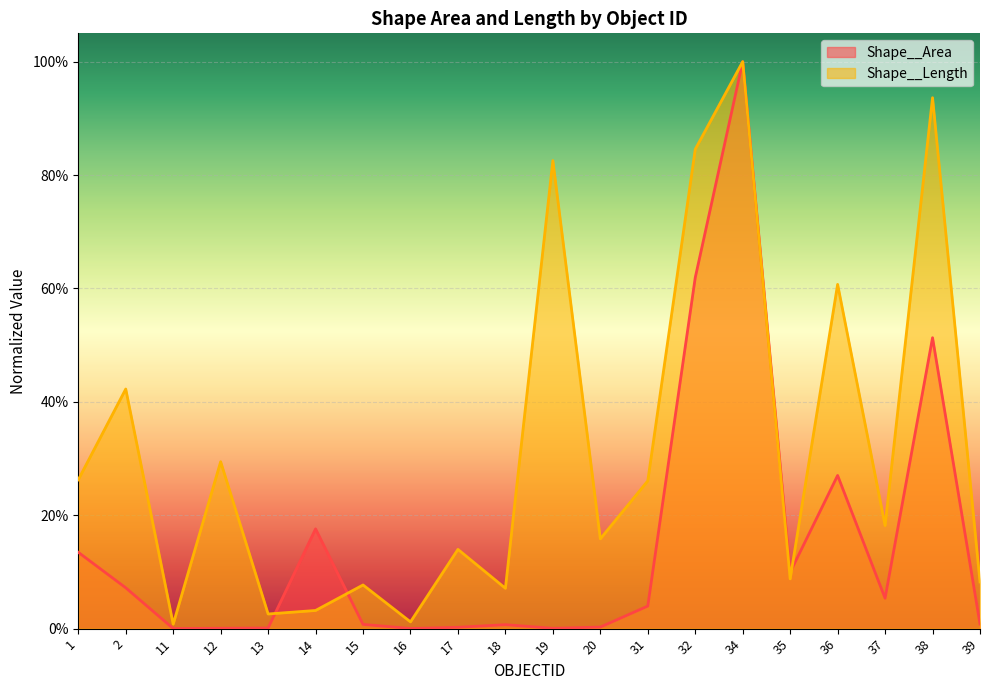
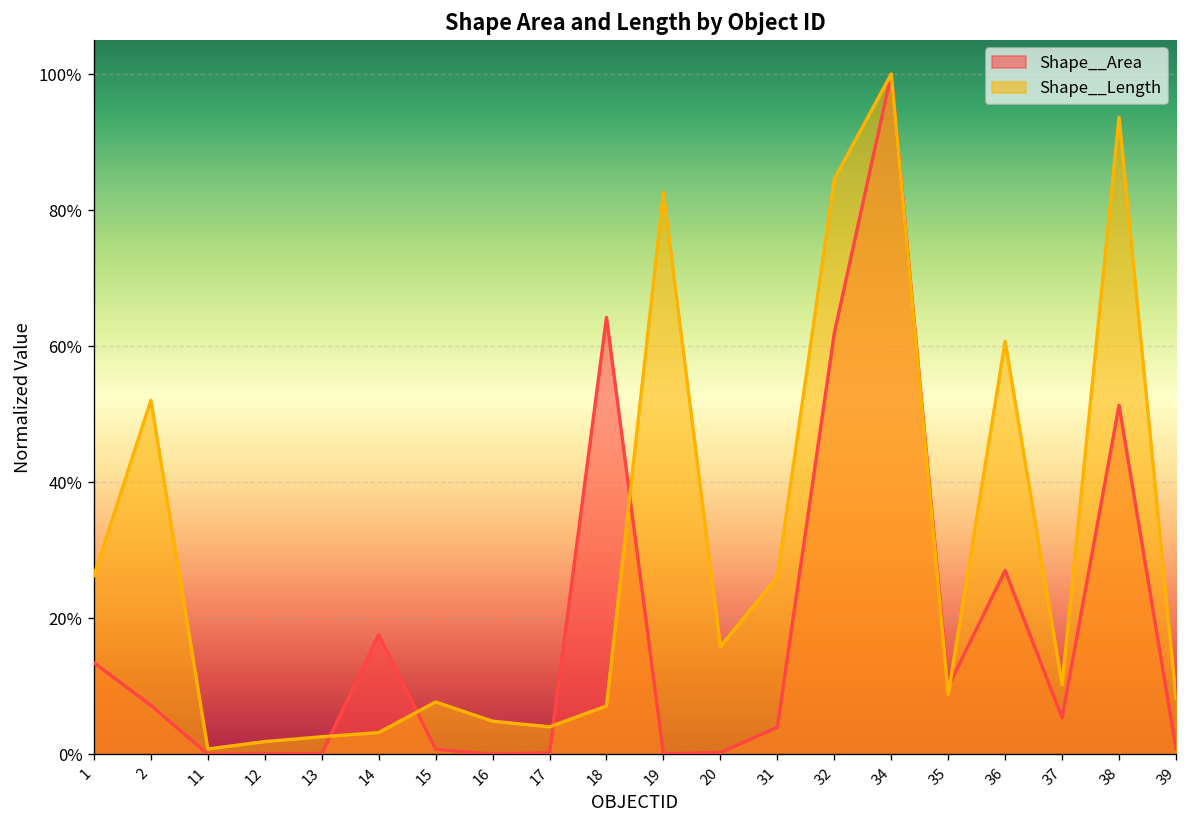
  {
    "Shape__Area": {
      "1": "13%",
      "2": "7%",
      "11": "0%",
      "12": "0%",
      "13": "0%",
      "14": "18%",
      "15": "1%",
      "16": "0%",
      "17": "0%",
-     "18": "1%",
+     "18": "64%",
      "19": "0%",
      "20": "0%",
      "31": "4%",
      "32": "62%",
      "35": "10%",
      "36": "27%",
      "37": "5%",
      "38": "51%",
      "39": "1%"
    },
    "Shape__Length": {
      "1": "26%",
-     "2": "42%",
+     "2": "52%",
      "11": "1%",
-     "12": "29%",
+     "12": "2%",
      "13": "3%",
      "14": "3%",
      "15": "8%",
-     "16": "1%",
-     "17": "14%",
+     "16": "5%",
+     "17": "4%",
      "18": "7%",
      "19": "83%",
      "20": "16%",
      "31": "26%",
      "32": "85%",
      "35": "9%",
      "36": "61%",
-     "37": "18%",
+     "37": "10%",
      "38": "94%",
      "39": "8%"
    }
  }
